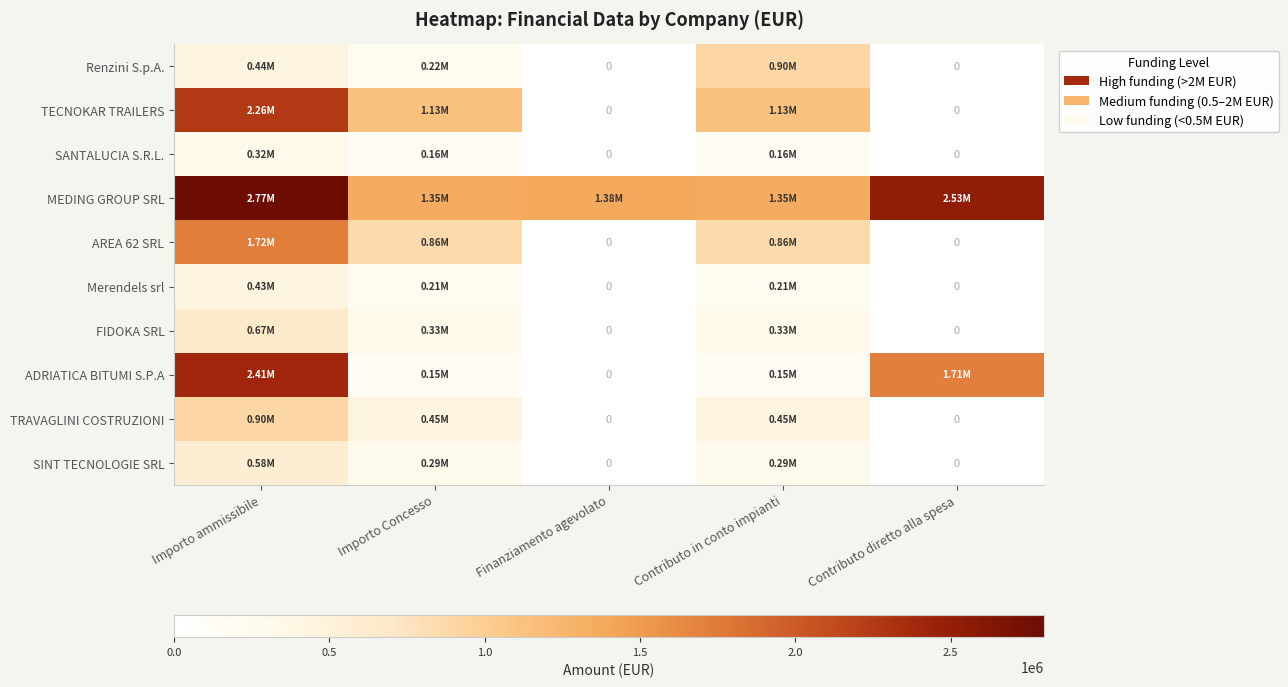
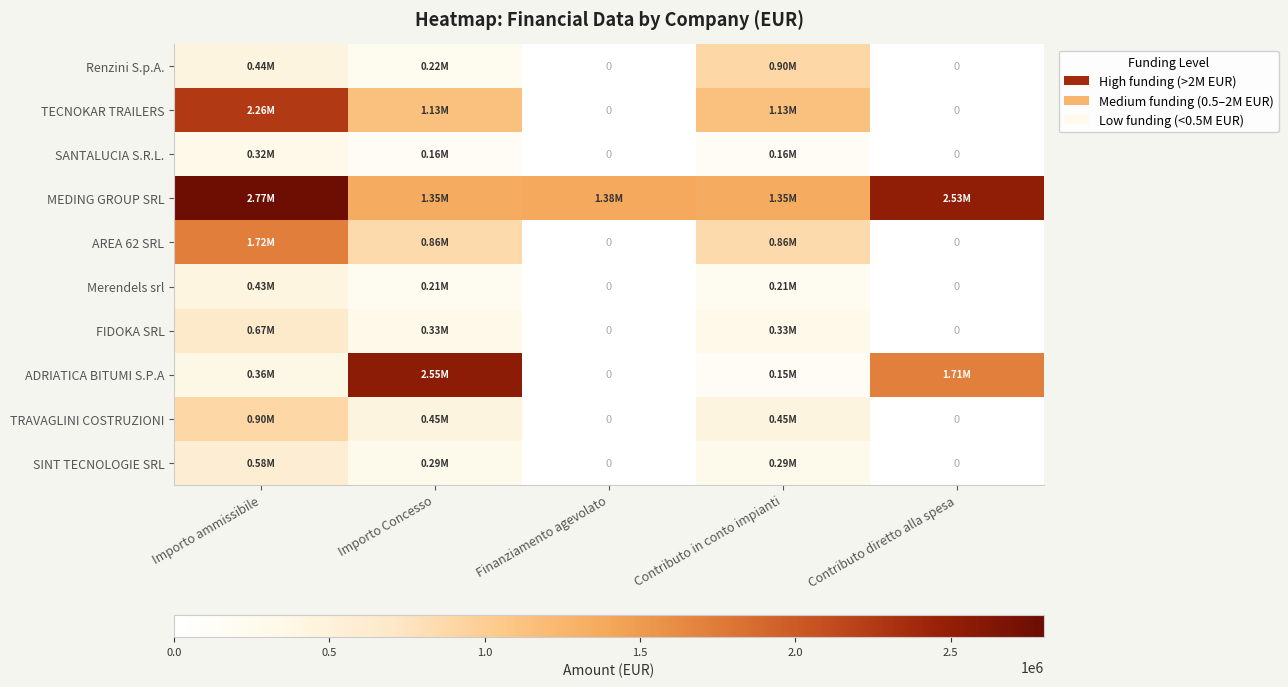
  {
    "Renzini S.p.A.": {
      "Importo ammissibile": "0.44M",
      "Importo Concesso": "0.22M",
      "Finanziamento agevolato": "0",
      "Contributo in conto impianti": "0.90M",
      "Contributo diretto alla spesa": "0"
    },
    "TECNOKAR TRAILERS": {
      "Importo ammissibile": "2.26M",
      "Importo Concesso": "1.13M",
      "Finanziamento agevolato": "0",
      "Contributo in conto impianti": "1.13M",
      "Contributo diretto alla spesa": "0"
    },
    "SANTALUCIA S.R.L.": {
      "Importo ammissibile": "0.32M",
      "Importo Concesso": "0.16M",
      "Finanziamento agevolato": "0",
      "Contributo in conto impianti": "0.16M",
      "Contributo diretto alla spesa": "0"
    },
    "MEDING GROUP SRL": {
      "Importo ammissibile": "2.77M",
      "Importo Concesso": "1.35M",
      "Finanziamento agevolato": "1.38M",
      "Contributo in conto impianti": "1.35M",
      "Contributo diretto alla spesa": "2.53M"
    },
    "AREA 62 SRL": {
      "Importo ammissibile": "1.72M",
      "Importo Concesso": "0.86M",
      "Finanziamento agevolato": "0",
      "Contributo in conto impianti": "0.86M",
      "Contributo diretto alla spesa": "0"
    },
    "Merendels srl": {
      "Importo ammissibile": "0.43M",
      "Importo Concesso": "0.21M",
      "Finanziamento agevolato": "0",
      "Contributo in conto impianti": "0.21M",
      "Contributo diretto alla spesa": "0"
    },
    "FIDOKA SRL": {
      "Importo ammissibile": "0.67M",
      "Importo Concesso": "0.33M",
      "Finanziamento agevolato": "0",
      "Contributo in conto impianti": "0.33M",
      "Contributo diretto alla spesa": "0"
    },
    "ADRIATICA BITUMI S.P.A": {
-     "Importo ammissibile": "2.41M",
-     "Importo Concesso": "0.15M",
+     "Importo ammissibile": "0.36M",
+     "Importo Concesso": "2.55M",
      "Finanziamento agevolato": "0",
      "Contributo in conto impianti": "0.15M",
      "Contributo diretto alla spesa": "1.71M"
    },
    "TRAVAGLINI COSTRUZIONI": {
      "Importo ammissibile": "0.90M",
      "Importo Concesso": "0.45M",
      "Finanziamento agevolato": "0",
      "Contributo in conto impianti": "0.45M",
      "Contributo diretto alla spesa": "0"
    },
    "SINT TECNOLOGIE SRL": {
      "Importo ammissibile": "0.58M",
      "Importo Concesso": "0.29M",
      "Finanziamento agevolato": "0",
      "Contributo in conto impianti": "0.29M",
      "Contributo diretto alla spesa": "0"
    }
  }
